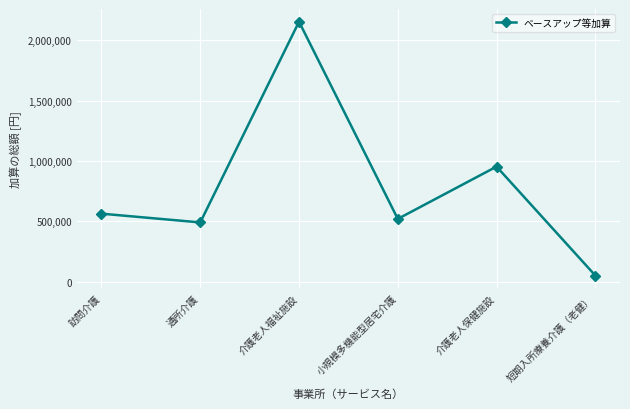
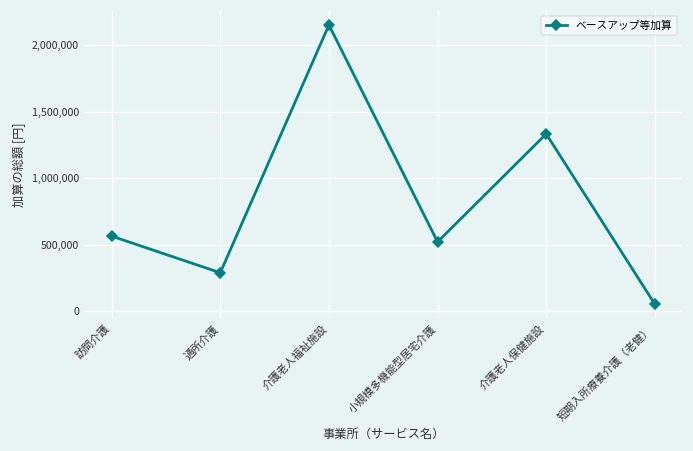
  {
    "訪問介護": "560,000",
-   "通所介護": "490,000",
+   "通所介護": "290,000",
    "介護老人福祉施設": "2,150,000",
    "小規模多機能型居宅介護": "520,000",
-   "介護老人保健施設": "950,000",
+   "介護老人保健施設": "1,330,000",
    "短期入所療養介護（老健）": "50,000"
  }
